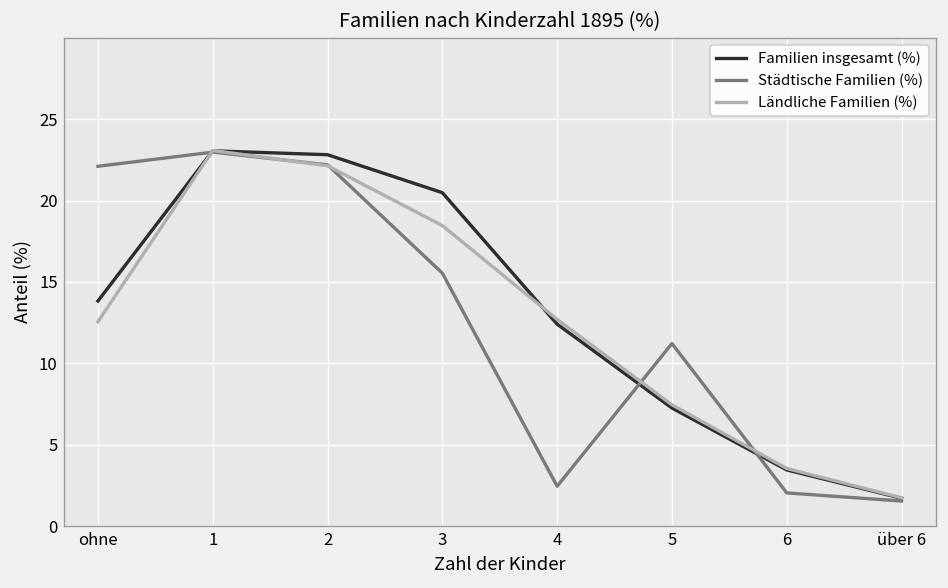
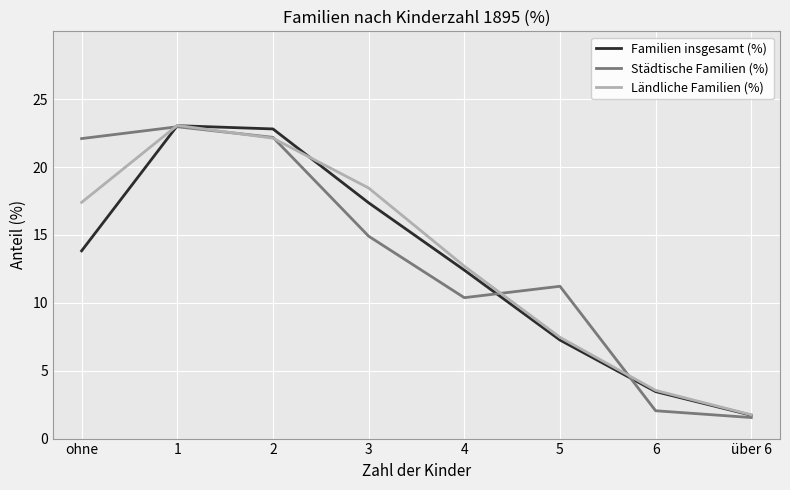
  {
    "Familien insgesamt (%)": {
      "ohne": 13.8,
      "2": 22.8,
-     "3": 20.5,
+     "3": 17.4,
      "4": 12.4,
      "5": 7.3
    },
    "Städtische Familien (%)": {
      "ohne": 22.1,
-     "3": 15.5,
-     "4": 2.5,
+     "3": 14.9,
+     "4": 10.4,
      "5": 11.2,
      "6": 2.1
    },
    "Ländliche Familien (%)": {
-     "ohne": 12.6,
+     "ohne": 17.4,
      "3": 18.5,
      "4": 12.7,
      "5": 7.5
    }
  }
